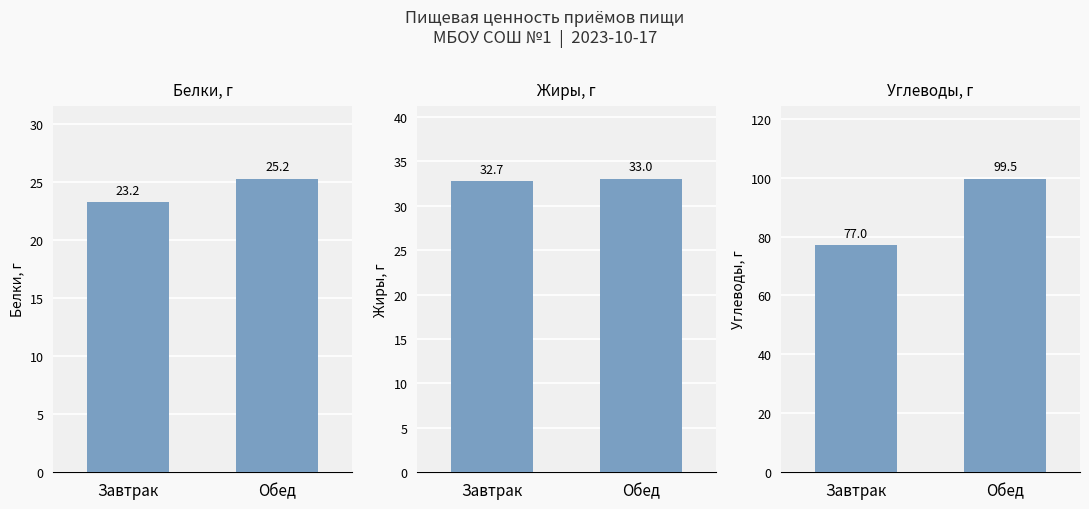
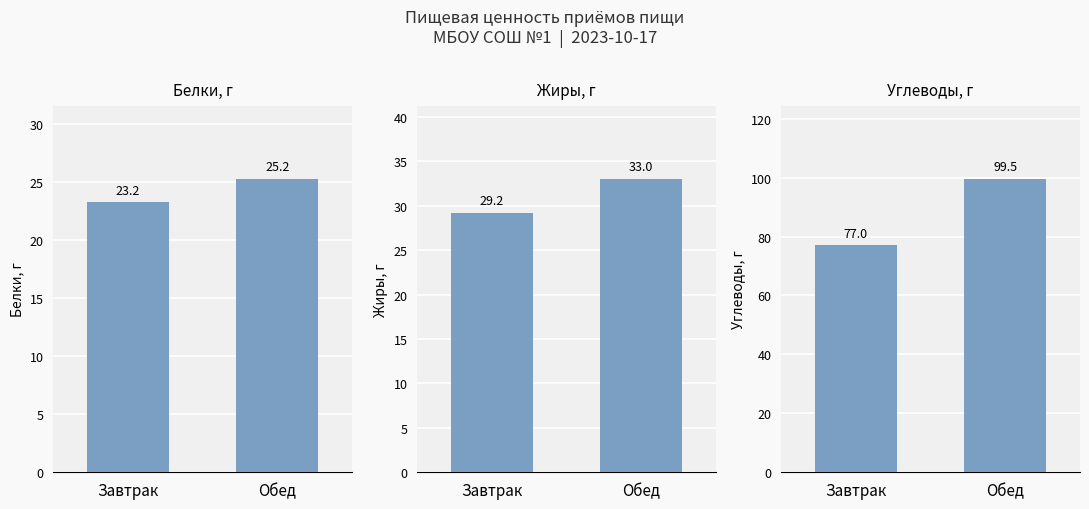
  {
    "Белки, г": {
      "Завтрак": 23.2,
      "Обед": 25.2
    },
    "Жиры, г": {
-     "Завтрак": 32.7,
+     "Завтрак": 29.2,
      "Обед": 33.0
    },
    "Углеводы, г": {
      "Завтрак": 77.0,
      "Обед": 99.5
    }
  }
